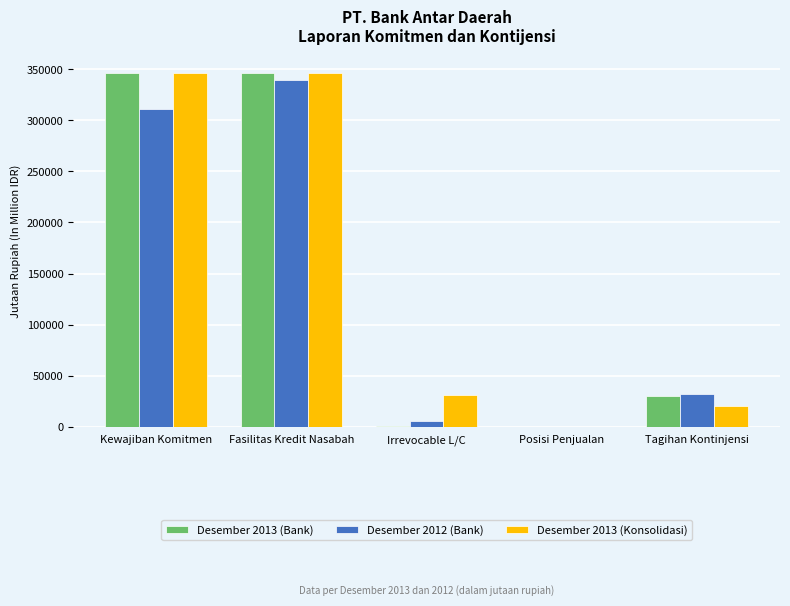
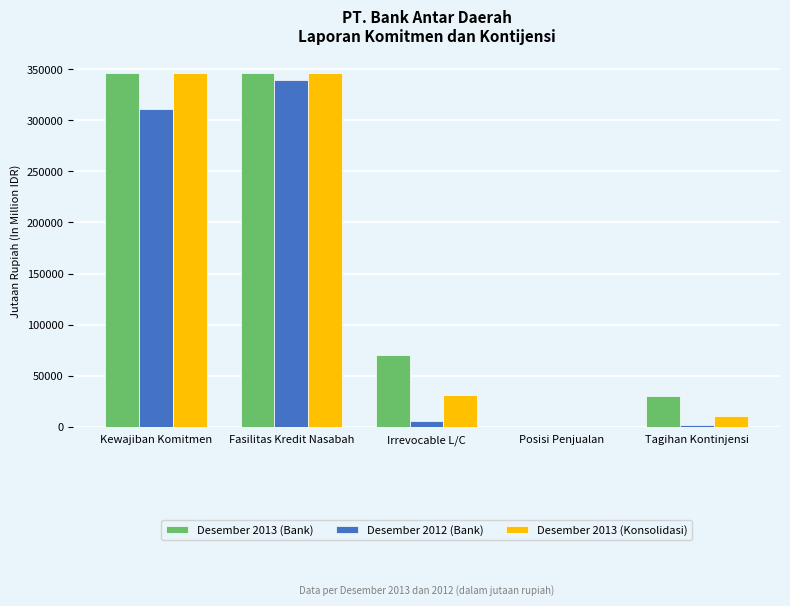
  {
    "Desember 2013 (Bank)": {
      "Kewajiban Komitmen": 346000,
      "Fasilitas Kredit Nasabah": 346000,
-     "Irrevocable L/C": 0,
+     "Irrevocable L/C": 70000,
      "Posisi Penjualan": 0,
      "Tagihan Kontinjensi": 30000
    },
    "Desember 2012 (Bank)": {
      "Kewajiban Komitmen": 311000,
      "Fasilitas Kredit Nasabah": 340000,
      "Irrevocable L/C": 5000,
      "Posisi Penjualan": 0,
-     "Tagihan Kontinjensi": 32000
+     "Tagihan Kontinjensi": 2000
    },
    "Desember 2013 (Konsolidasi)": {
      "Kewajiban Komitmen": 346000,
      "Fasilitas Kredit Nasabah": 346000,
      "Irrevocable L/C": 31000,
      "Posisi Penjualan": 0,
-     "Tagihan Kontinjensi": 20000
+     "Tagihan Kontinjensi": 11000
    }
  }
